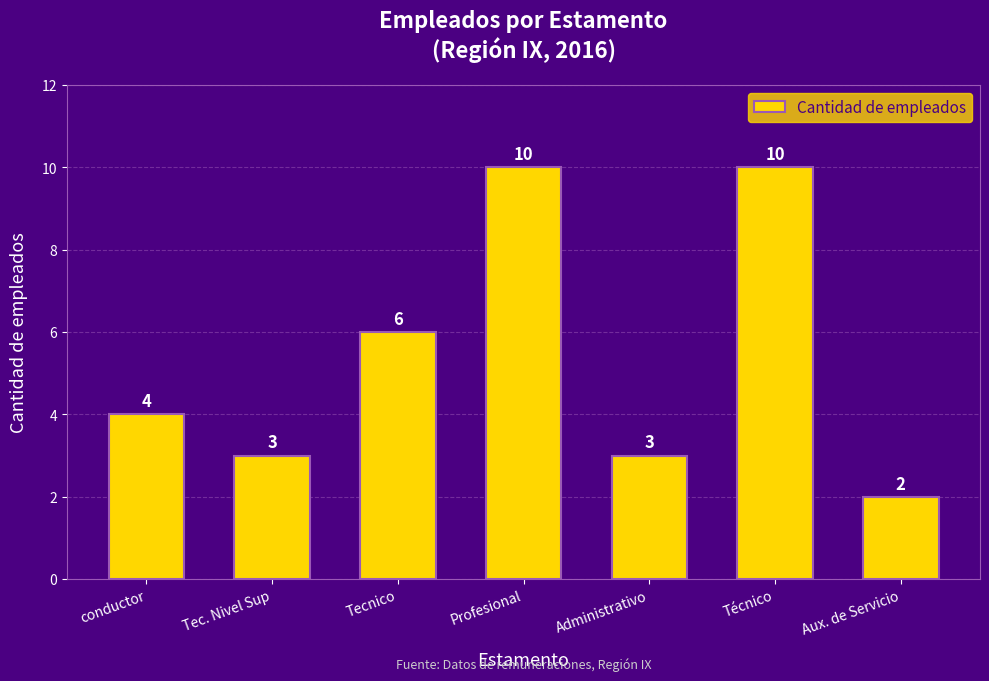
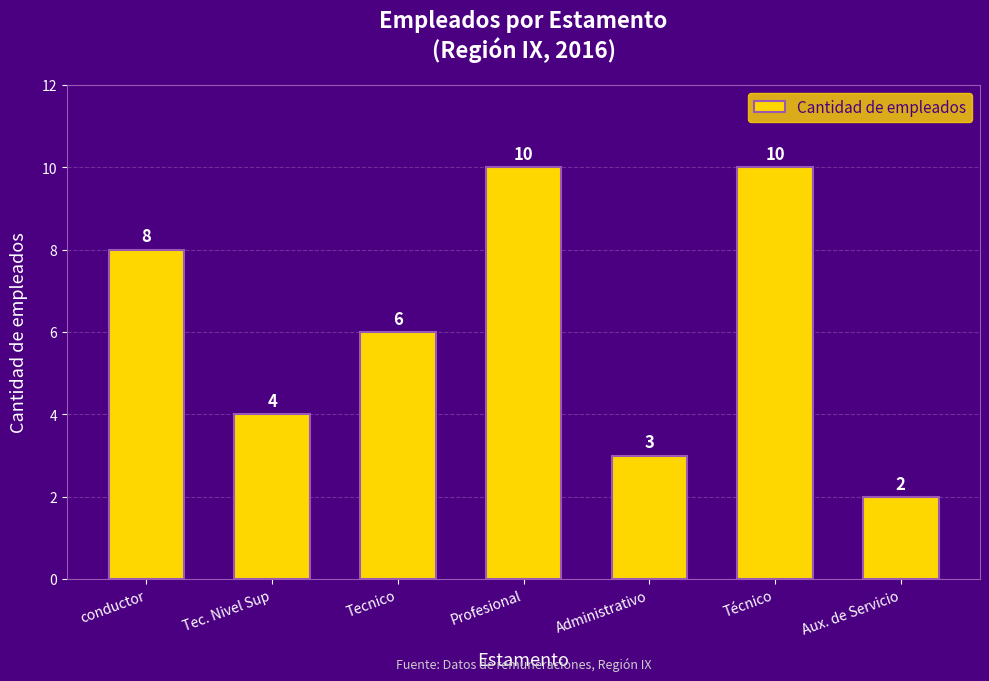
  {
-   "conductor": 4,
-   "Tec. Nivel Sup": 3,
+   "conductor": 8,
+   "Tec. Nivel Sup": 4,
    "Tecnico": 6,
    "Profesional": 10,
    "Administrativo": 3,
    "Técnico": 10,
    "Aux. de Servicio": 2
  }
